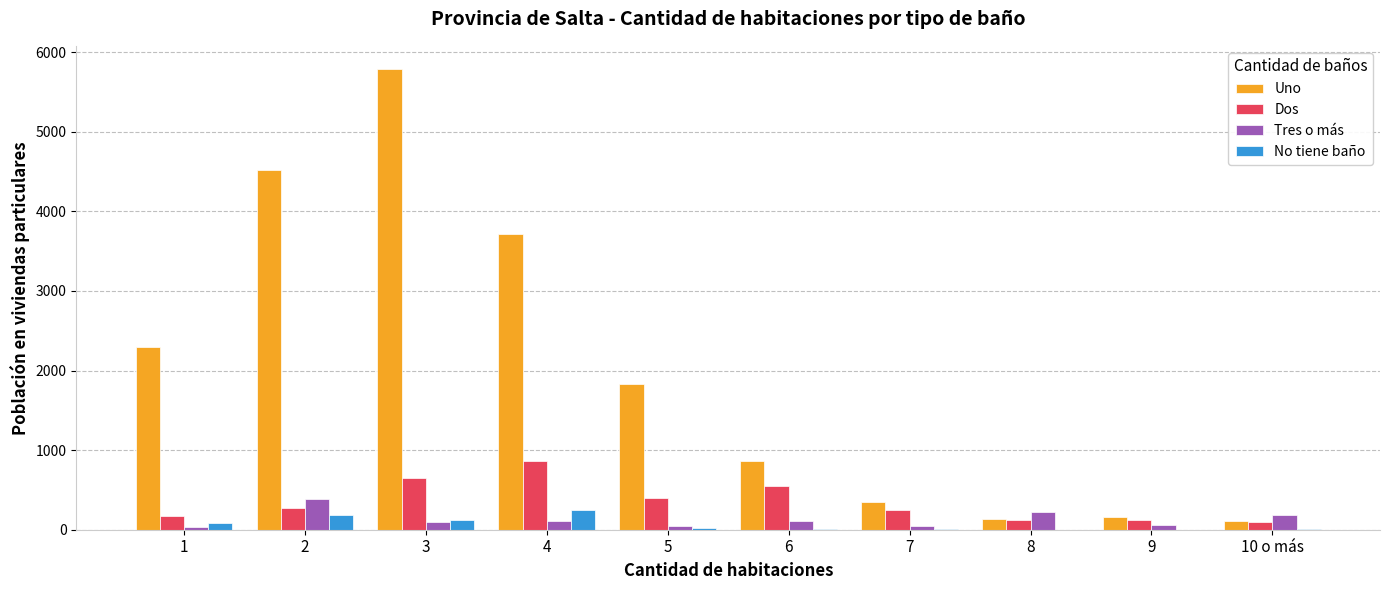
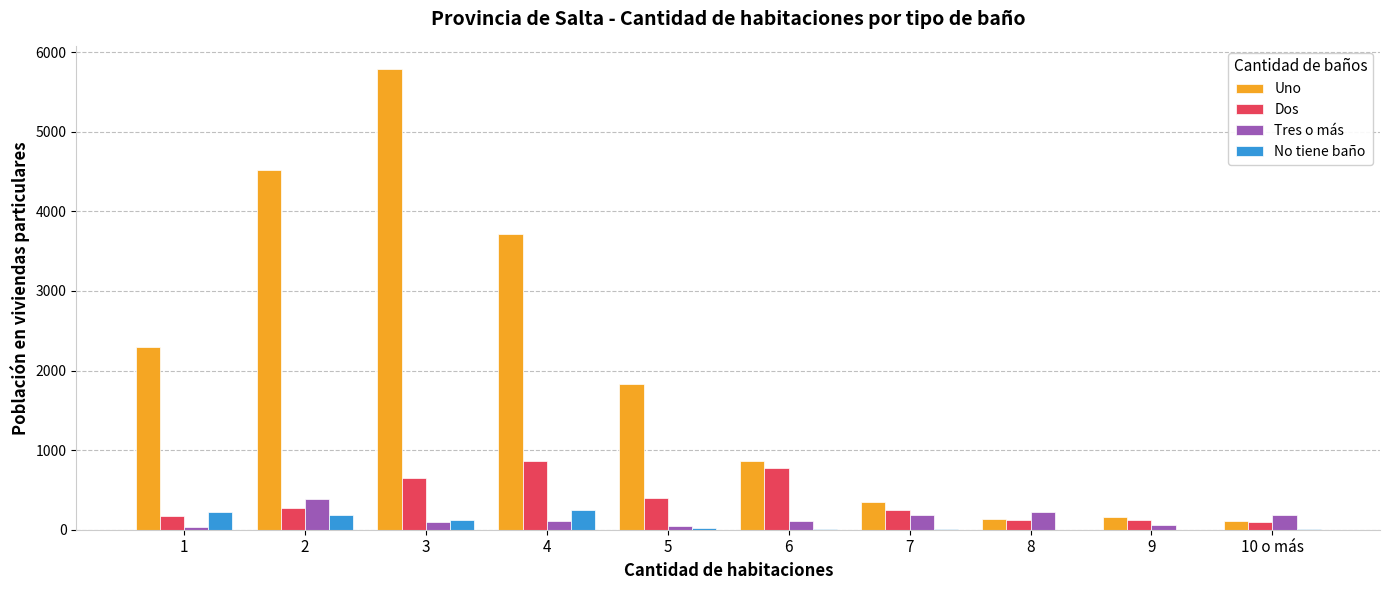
  {
    "Uno": {
      "1": 2300,
      "2": 4500,
      "3": 5800,
      "4": 3700,
      "5": 1800,
      "6": 900,
      "7": 300,
      "8": 100,
      "9": 200,
      "10 o más": 100
    },
    "Dos": {
      "1": 200,
      "2": 300,
      "3": 700,
      "4": 900,
      "5": 400,
-     "6": 600,
+     "6": 800,
      "7": 200,
      "8": 100,
      "9": 100,
      "10 o más": 100
    },
    "Tres o más": {
      "1": 0,
      "2": 400,
      "3": 100,
      "4": 100,
      "5": 100,
      "6": 100,
-     "7": 0,
+     "7": 200,
      "8": 200,
      "9": 100,
      "10 o más": 200
    },
    "No tiene baño": {
-     "1": 100,
+     "1": 200,
      "2": 200,
      "3": 100,
      "4": 200,
      "8": 0
    }
  }
